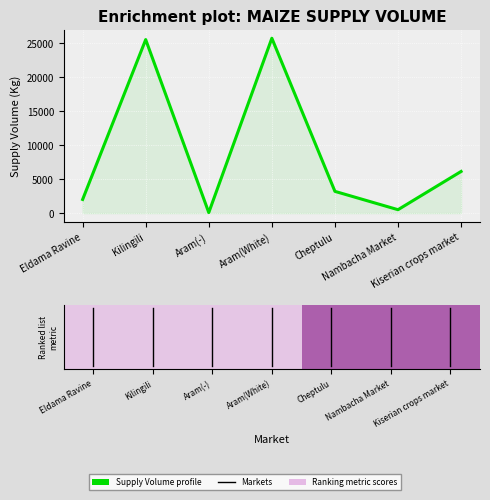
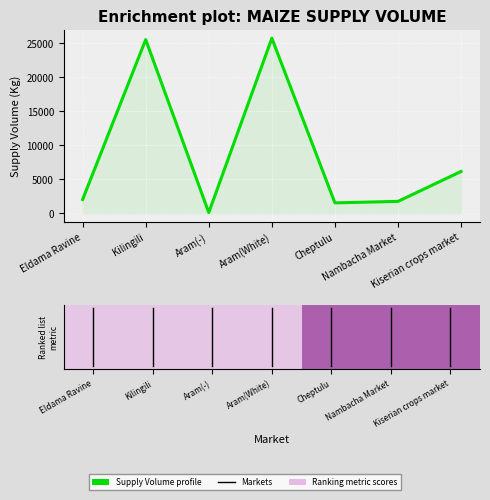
  {
    "Eldama Ravine": 2000,
    "Kilingili": 25000,
    "Aram(-)": 0,
    "Aram(White)": 26000,
-   "Cheptulu": 3000,
-   "Nambacha Market": 1000,
+   "Cheptulu": 2000,
+   "Nambacha Market": 2000,
    "Kiserian crops market": 6000
  }
